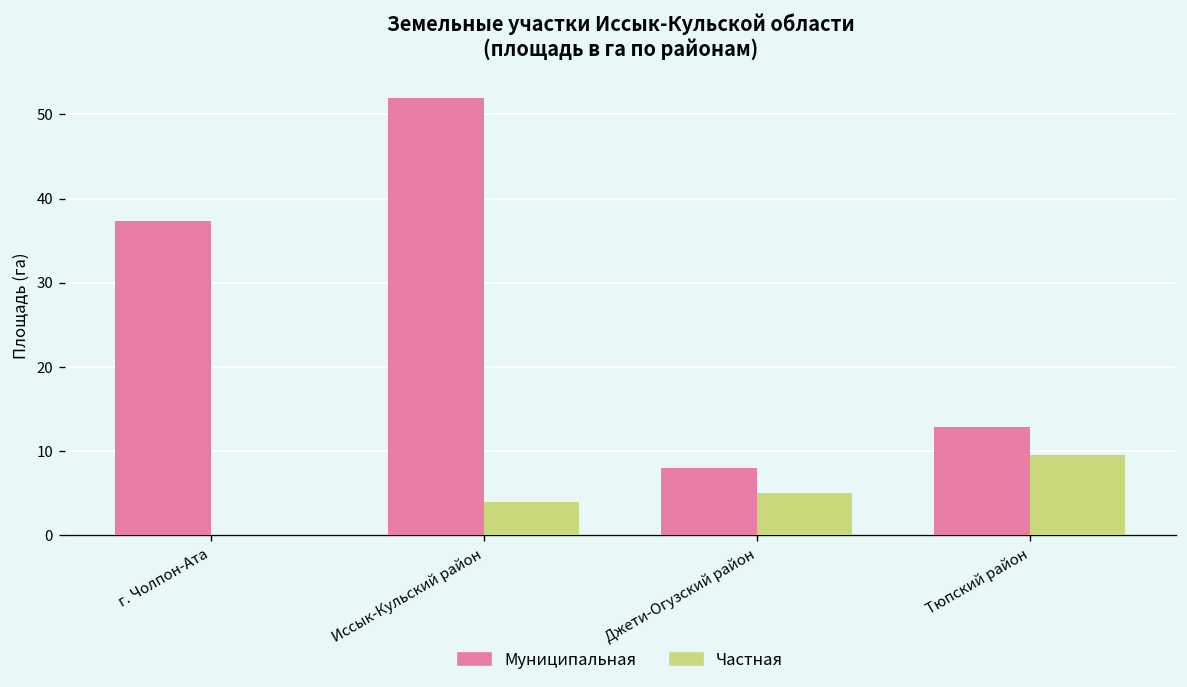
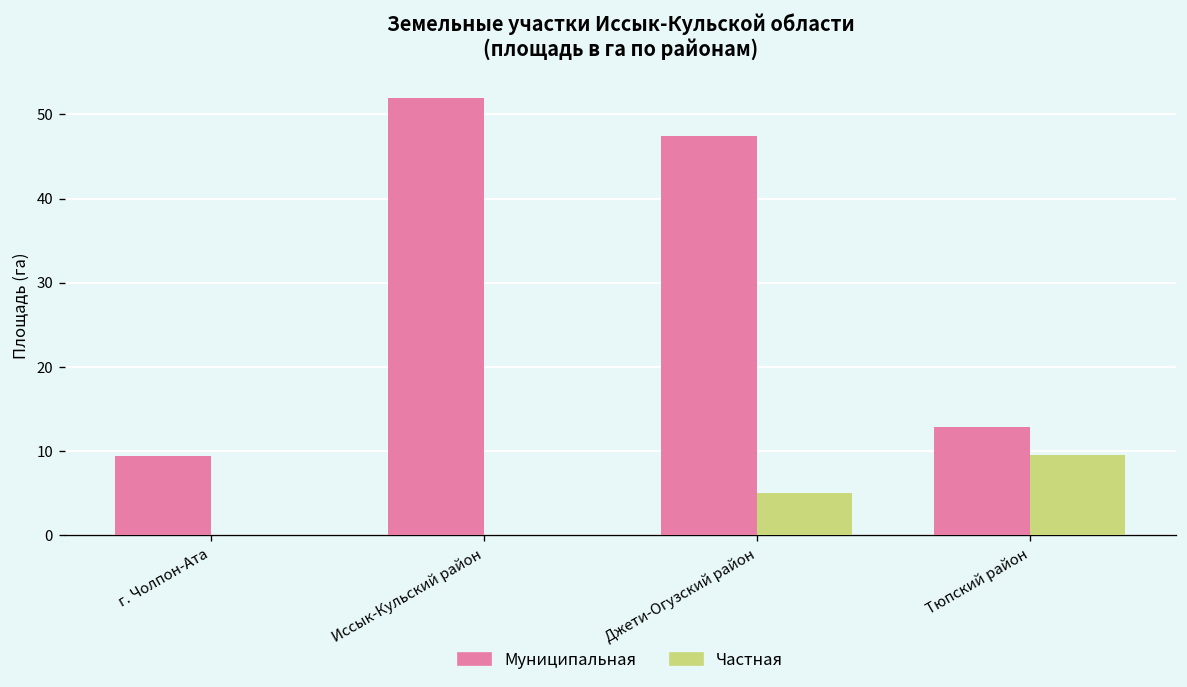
  {
    "Муниципальная": {
-     "г. Чолпон-Ата": 37,
+     "г. Чолпон-Ата": 9,
      "Иссык-Кульский район": 52,
-     "Джети-Огузский район": 8,
+     "Джети-Огузский район": 47,
      "Тюпский район": 13
    },
    "Частная": {
      "г. Чолпон-Ата": 0,
-     "Иссык-Кульский район": 4,
+     "Иссык-Кульский район": 0,
      "Джети-Огузский район": 5,
      "Тюпский район": 10
    }
  }
